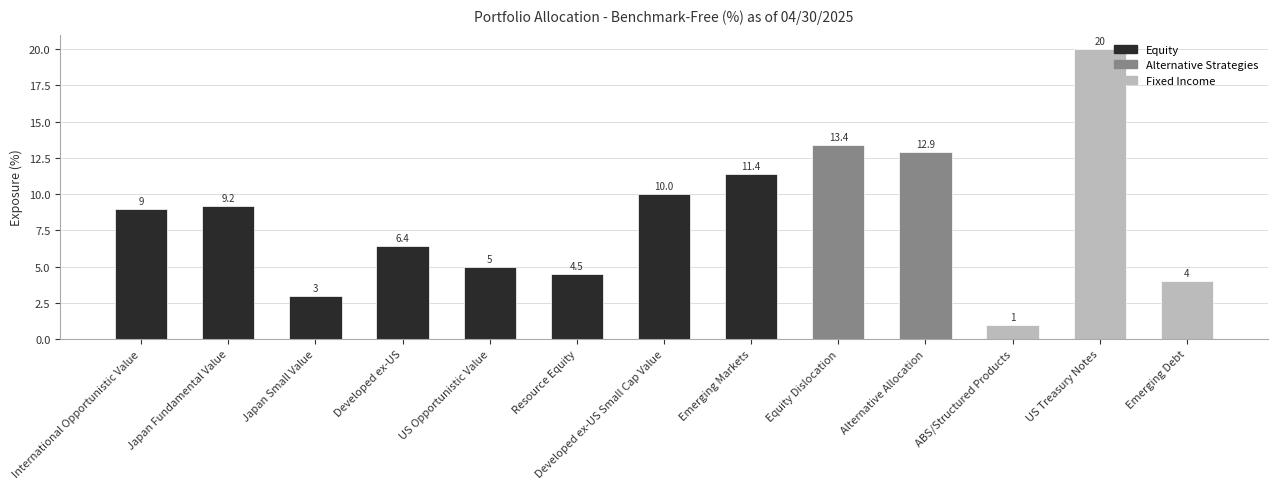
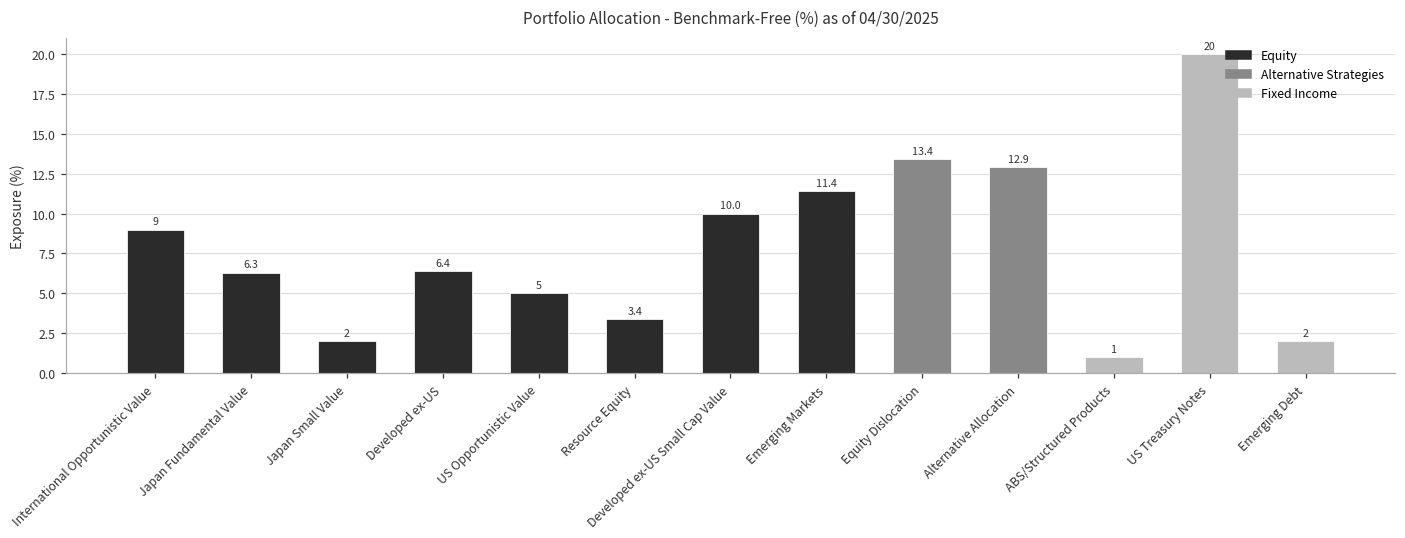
  {
    "International Opportunistic Value": 9,
-   "Japan Fundamental Value": 9.2,
-   "Japan Small Value": 3,
+   "Japan Fundamental Value": 6.3,
+   "Japan Small Value": 2,
    "Developed ex-US": 6.4,
    "US Opportunistic Value": 5,
-   "Resource Equity": 4.5,
+   "Resource Equity": 3.4,
    "Developed ex-US Small Cap Value": 10.0,
    "Emerging Markets": 11.4,
    "Equity Dislocation": 13.4,
    "Alternative Allocation": 12.9,
    "ABS/Structured Products": 1,
    "US Treasury Notes": 20,
-   "Emerging Debt": 4
+   "Emerging Debt": 2
  }
